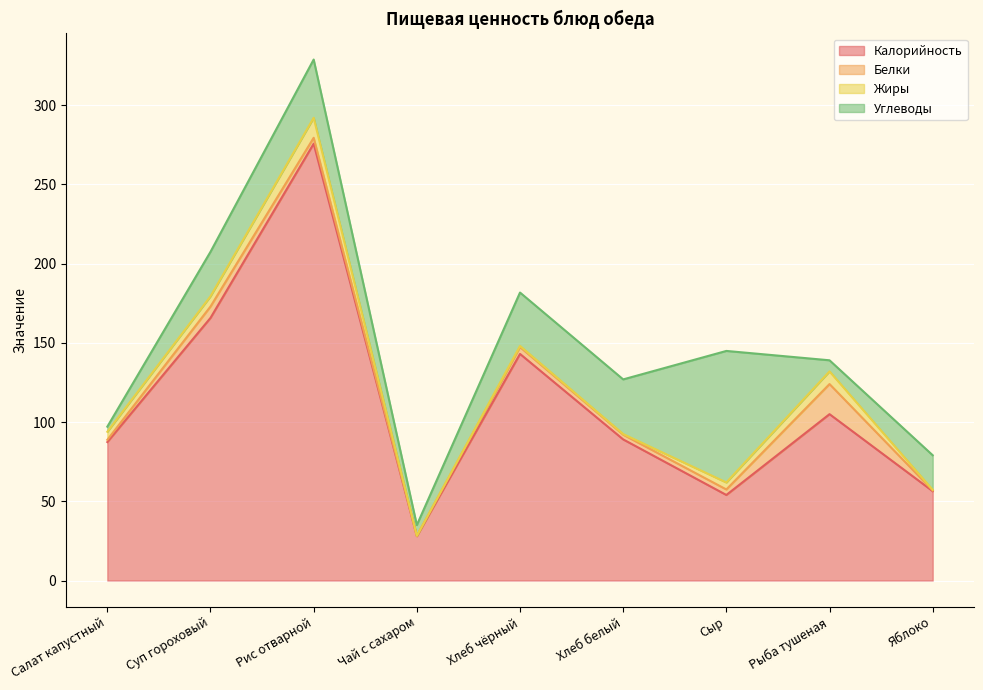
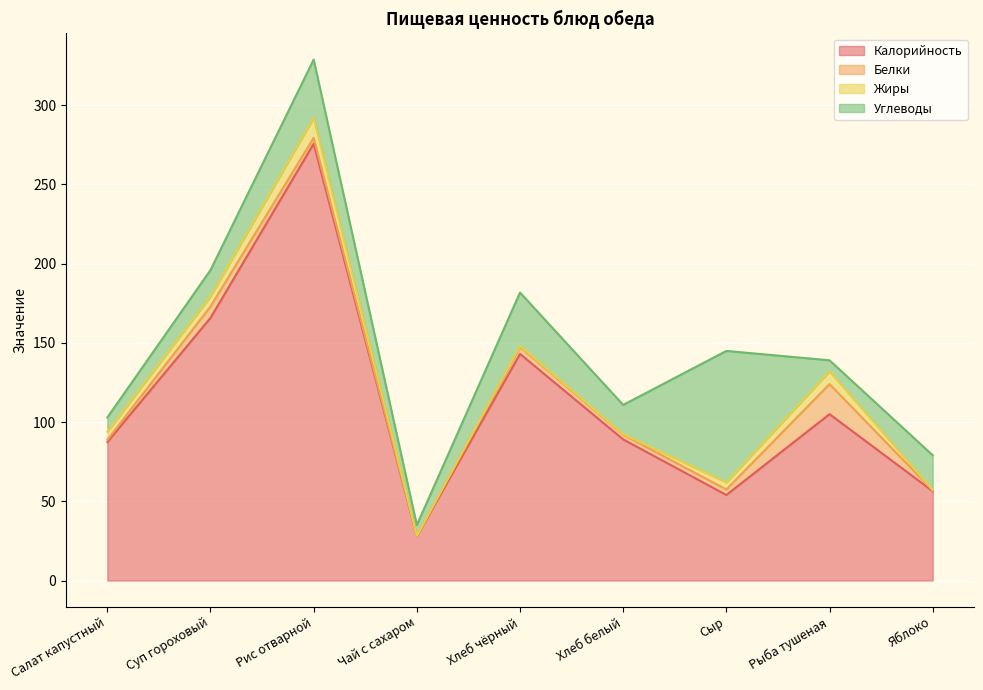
  {
    "Углеводы": {
-     "Салат капустный": 3,
-     "Суп гороховый": 28,
+     "Салат капустный": 9,
+     "Суп гороховый": 17,
      "Рис отварной": 37,
      "Чай с сахаром": 7,
      "Хлеб чёрный": 34,
-     "Хлеб белый": 35,
+     "Хлеб белый": 18,
      "Сыр": 83,
      "Рыба тушеная": 7,
      "Яблоко": 22
    }
  }
